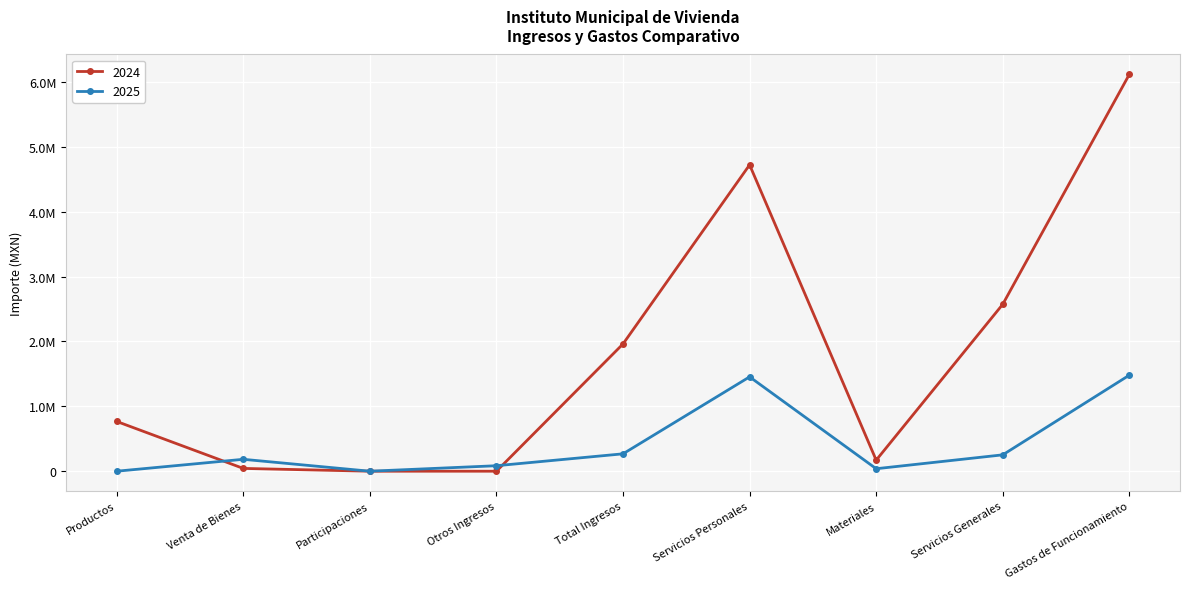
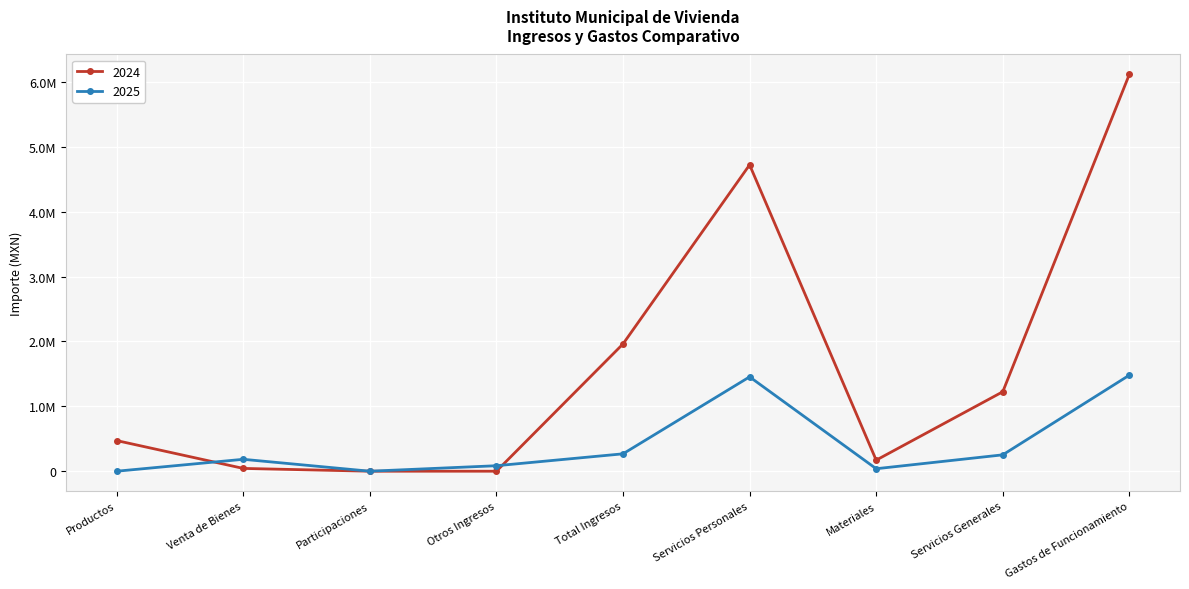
  {
    "2024": {
-     "Productos": 800000,
+     "Productos": 500000,
      "Venta de Bienes": 0,
      "Otros Ingresos": 0,
      "Total Ingresos": 2000000,
      "Servicios Personales": 4700000,
      "Materiales": 200000,
-     "Servicios Generales": 2600000,
+     "Servicios Generales": 1200000,
      "Gastos de Funcionamiento": 6100000
    },
    "2025": {
      "Productos": 0,
      "Venta de Bienes": 200000,
      "Otros Ingresos": 100000,
      "Total Ingresos": 300000,
      "Servicios Personales": 1500000,
      "Materiales": 0,
      "Servicios Generales": 300000,
      "Gastos de Funcionamiento": 1500000
    }
  }
